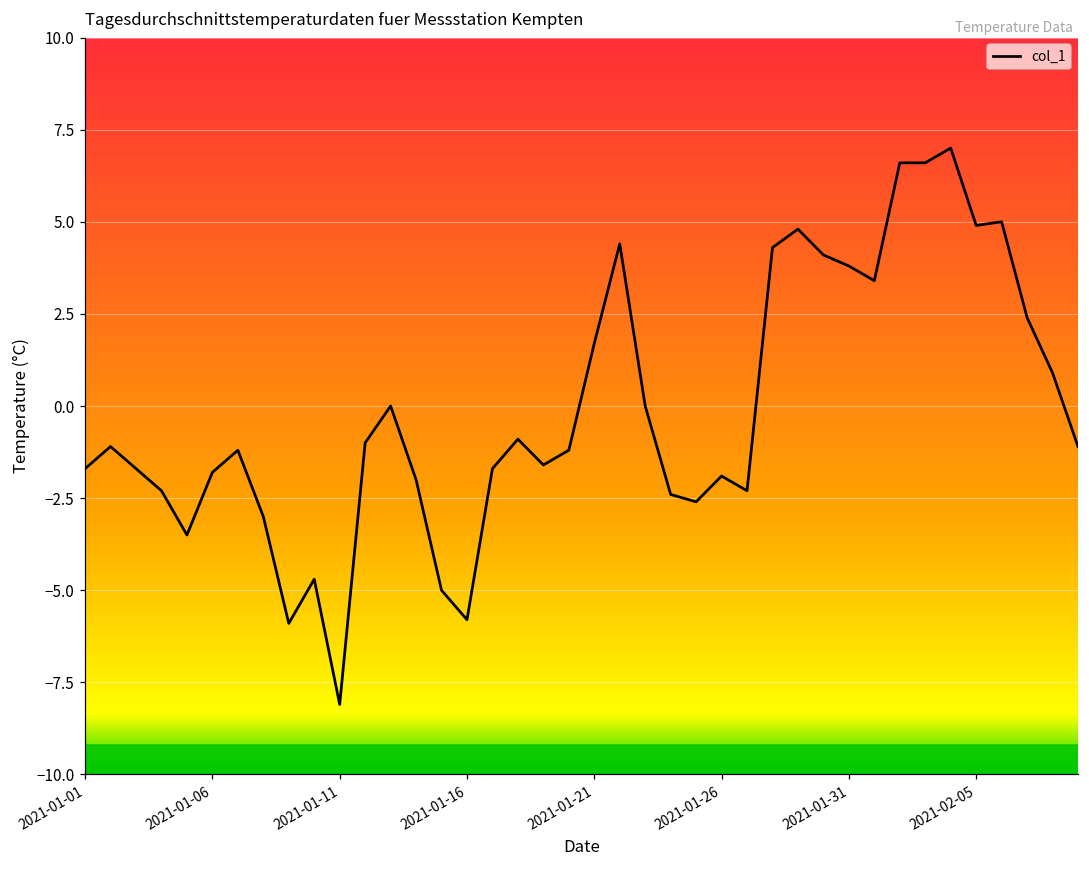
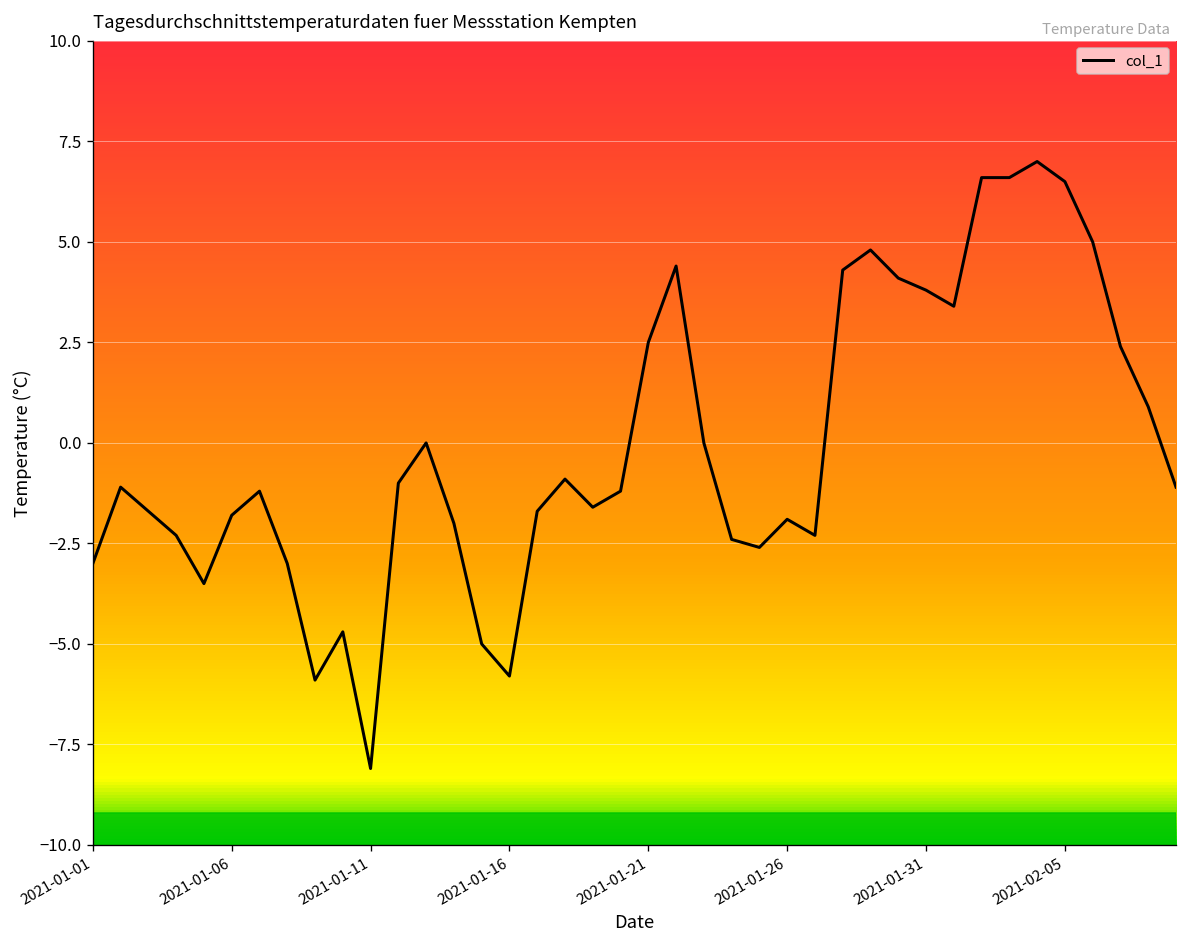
  {
-   "2021-01-01": -1.7,
+   "2021-01-01": -3.0,
    "2021-01-06": -1.8,
    "2021-01-11": -8.1,
    "2021-01-16": -5.8,
-   "2021-01-21": 1.7,
+   "2021-01-21": 2.5,
    "2021-01-26": -1.9,
    "2021-01-31": 3.8,
-   "2021-02-05": 4.9
+   "2021-02-05": 6.5
  }
